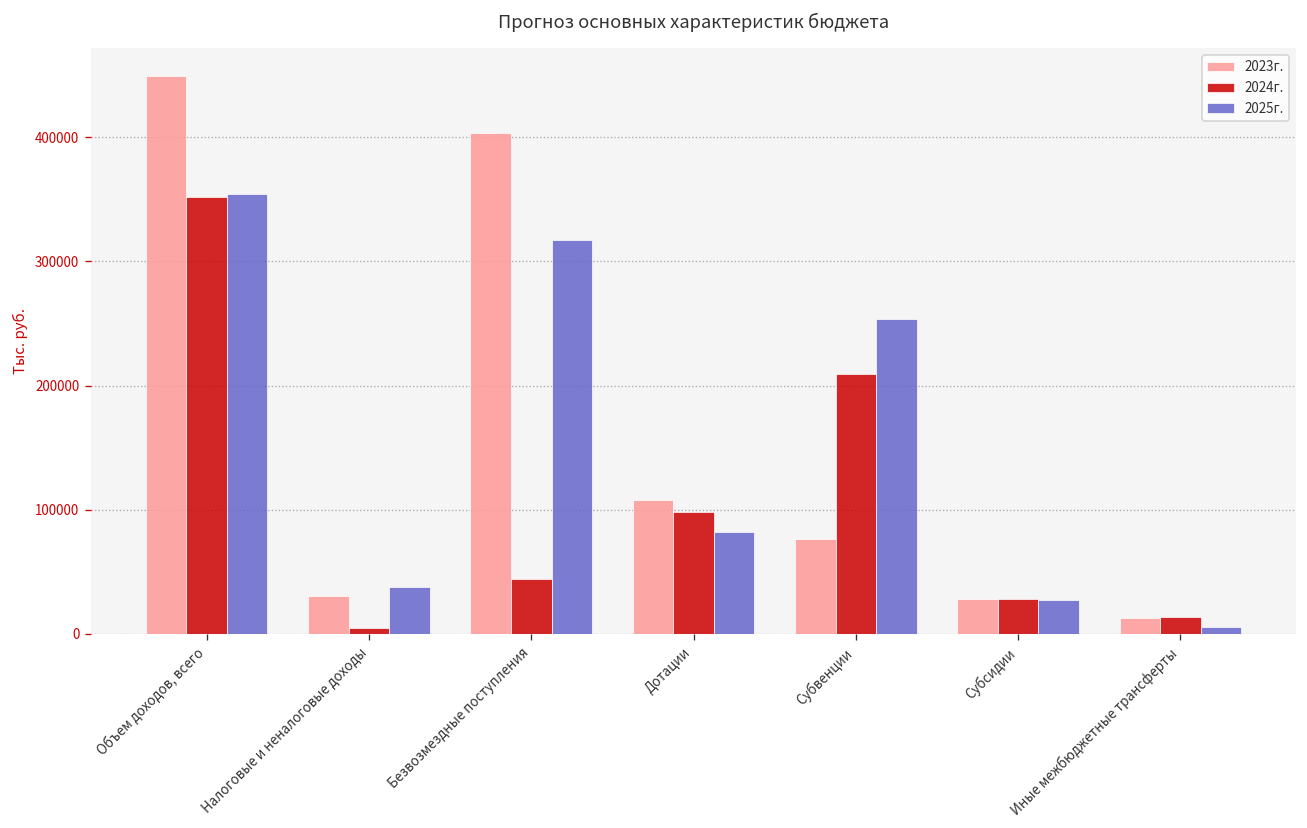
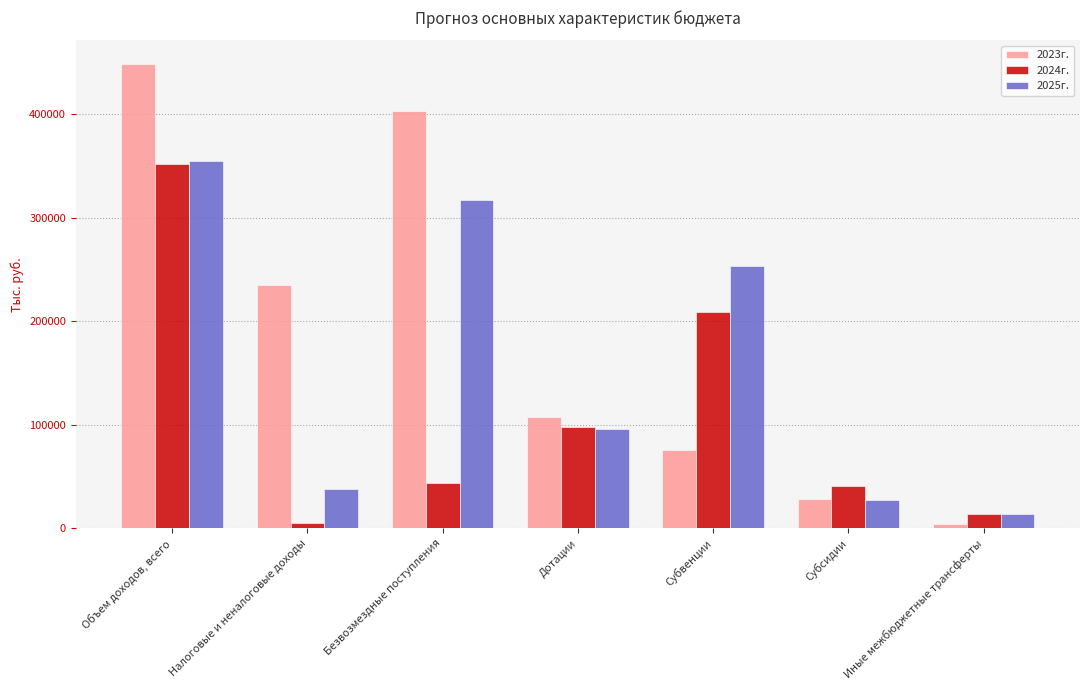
  {
    "2023г.": {
      "Объем доходов, всего": 449000,
-     "Налоговые и неналоговые доходы": 31000,
+     "Налоговые и неналоговые доходы": 235000,
      "Безвозмездные поступления": 404000,
      "Дотации": 108000,
      "Субвенции": 76000,
      "Субсидии": 28000,
-     "Иные межбюджетные трансферты": 13000
+     "Иные межбюджетные трансферты": 4000
    },
    "2024г.": {
      "Объем доходов, всего": 352000,
      "Налоговые и неналоговые доходы": 5000,
      "Безвозмездные поступления": 44000,
      "Дотации": 98000,
      "Субвенции": 209000,
-     "Субсидии": 28000,
+     "Субсидии": 41000,
      "Иные межбюджетные трансферты": 13000
    },
    "2025г.": {
      "Объем доходов, всего": 355000,
      "Налоговые и неналоговые доходы": 38000,
      "Безвозмездные поступления": 317000,
-     "Дотации": 82000,
+     "Дотации": 96000,
      "Субвенции": 254000,
      "Субсидии": 27000,
-     "Иные межбюджетные трансферты": 5000
+     "Иные межбюджетные трансферты": 14000
    }
  }
